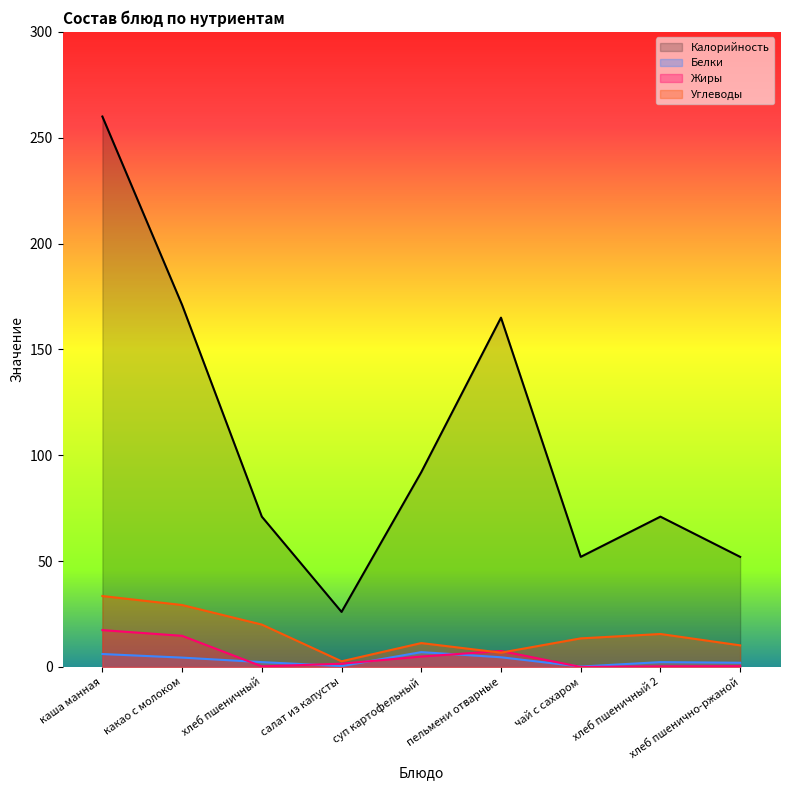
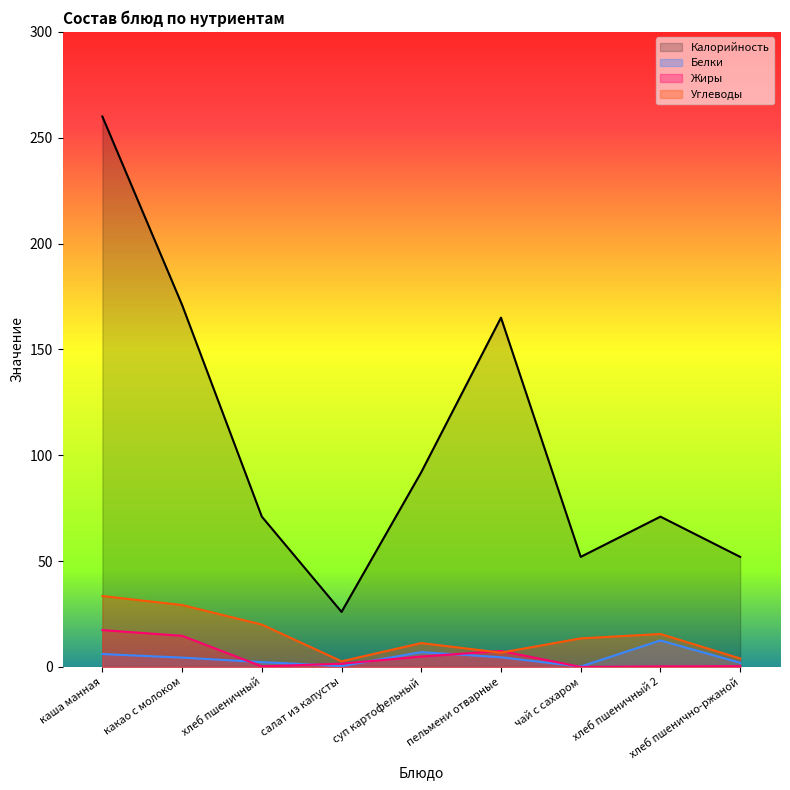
  {
    "Калорийность": {
      "каша манная": 260,
      "какао с молоком": 171,
      "хлеб пшеничный": 71,
      "салат из капусты": 26,
      "суп картофельный": 92,
      "пельмени отварные": 165,
      "чай с сахаром": 52,
      "хлеб пшеничный 2": 71,
      "хлеб пшенично-ржаной": 52
    },
    "Белки": {
      "каша манная": 6,
      "какао с молоком": 4,
      "хлеб пшеничный": 2,
      "суп картофельный": 7,
      "пельмени отварные": 5,
-     "хлеб пшеничный 2": 2,
+     "хлеб пшеничный 2": 13,
      "хлеб пшенично-ржаной": 2
    },
    "Жиры": {
      "каша манная": 17,
      "какао с молоком": 15,
      "хлеб пшеничный": 0,
      "суп картофельный": 5,
      "хлеб пшеничный 2": 0,
      "хлеб пшенично-ржаной": 0
    },
    "Углеводы": {
      "каша манная": 34,
      "какао с молоком": 29,
      "хлеб пшеничный": 20,
      "суп картофельный": 11,
      "чай с сахаром": 14,
      "хлеб пшеничный 2": 16,
-     "хлеб пшенично-ржаной": 10
+     "хлеб пшенично-ржаной": 4
    }
  }
